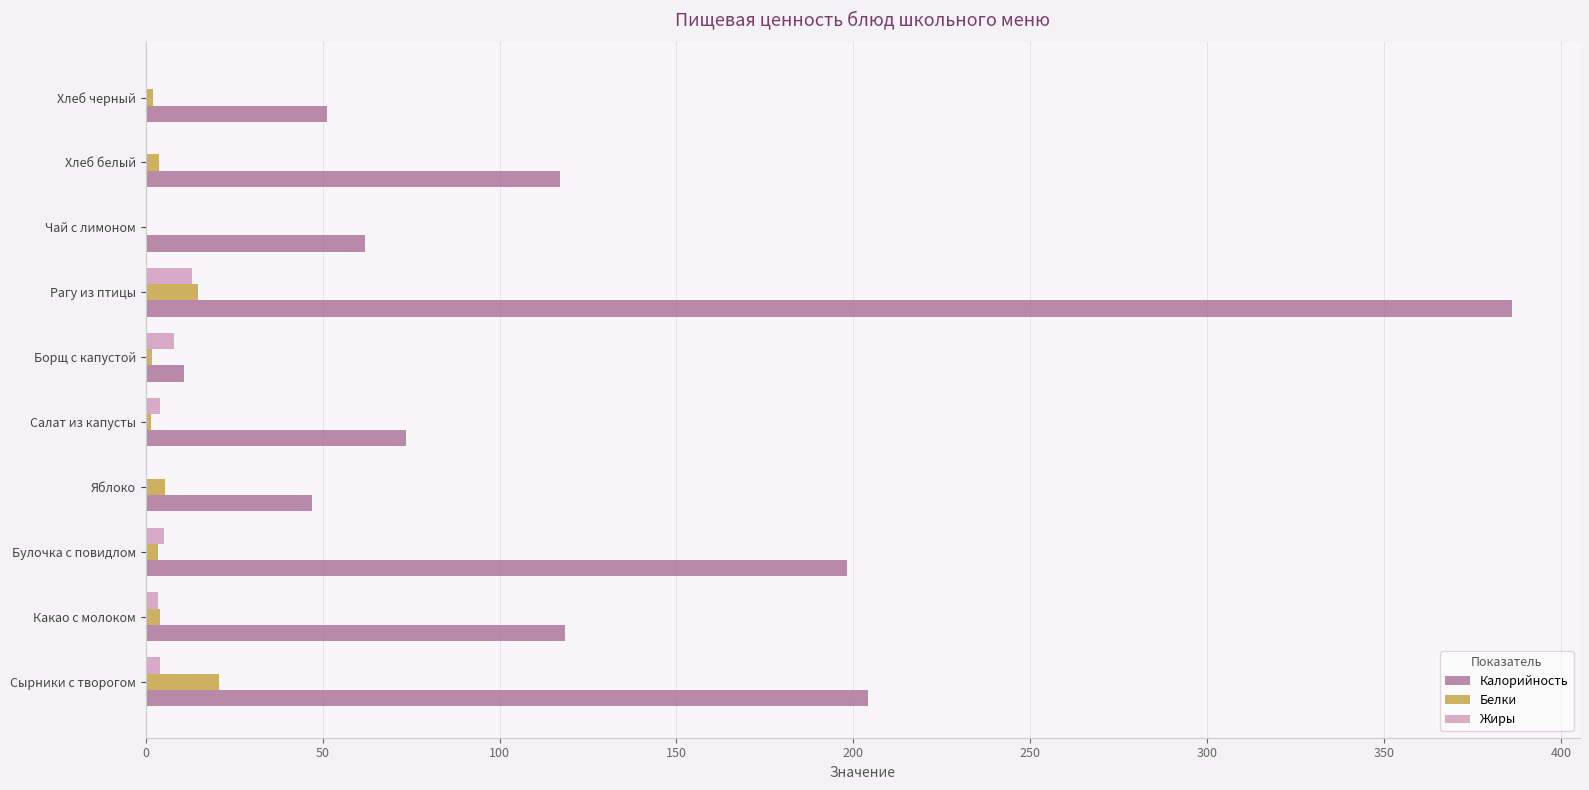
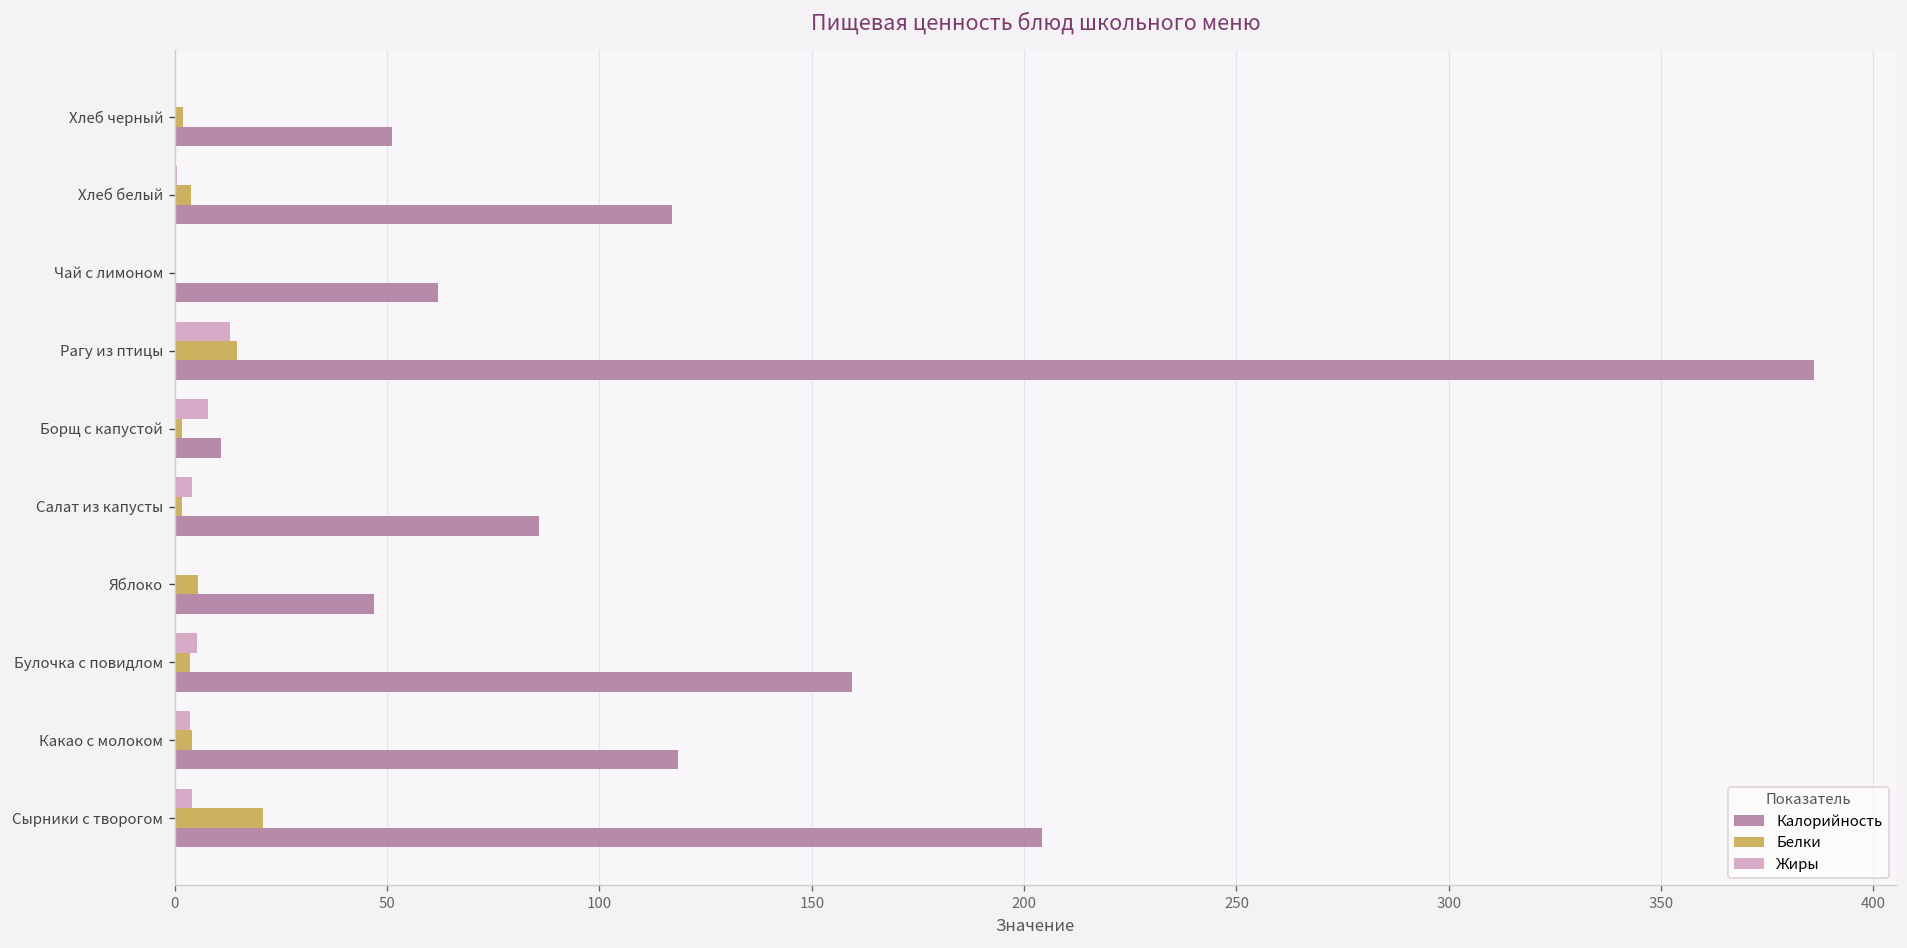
  {
    "Калорийность": {
      "Хлеб черный": 51,
      "Хлеб белый": 117,
      "Чай с лимоном": 62,
      "Рагу из птицы": 386,
      "Борщ с капустой": 11,
-     "Салат из капусты": 74,
+     "Салат из капусты": 86,
      "Яблоко": 47,
-     "Булочка с повидлом": 198,
+     "Булочка с повидлом": 160,
      "Какао с молоком": 119,
      "Сырники с творогом": 204
    },
    "Белки": {
      "Хлеб черный": 2,
      "Хлеб белый": 4,
      "Рагу из птицы": 15,
      "Борщ с капустой": 2,
      "Салат из капусты": 2,
      "Яблоко": 5,
      "Булочка с повидлом": 4,
      "Какао с молоком": 4,
      "Сырники с творогом": 21
    },
    "Жиры": {
      "Рагу из птицы": 13,
      "Борщ с капустой": 8,
      "Салат из капусты": 4,
      "Булочка с повидлом": 5,
      "Какао с молоком": 4,
      "Сырники с творогом": 4
    }
  }
